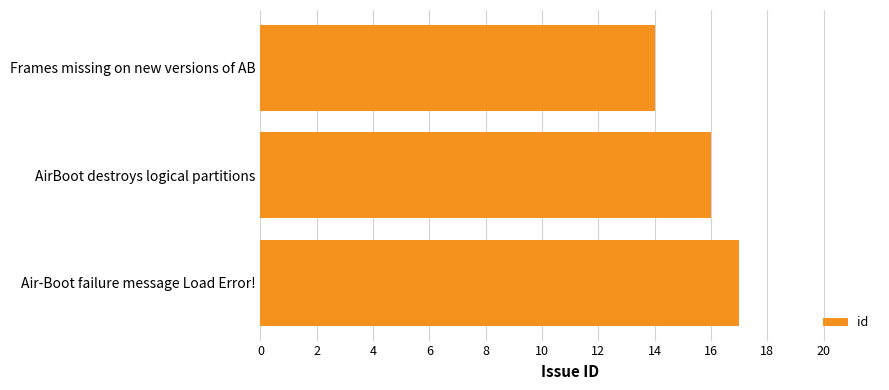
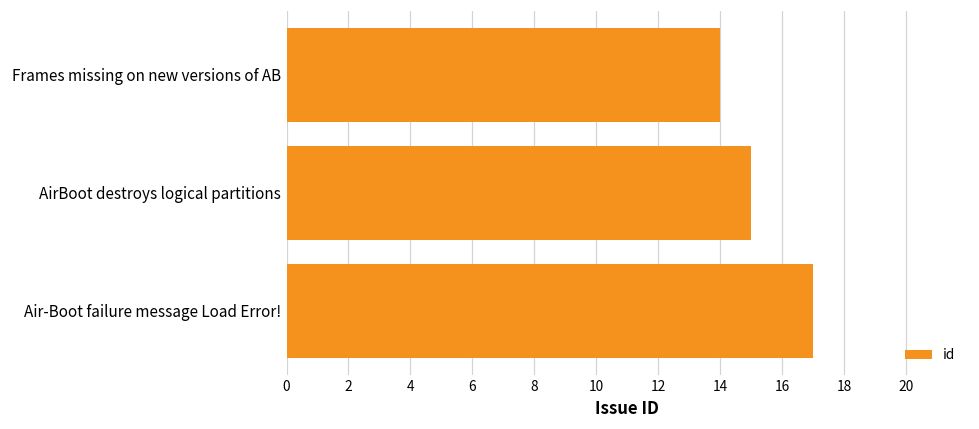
  {
    "Frames missing on new versions of AB": 14,
-   "AirBoot destroys logical partitions": 16,
+   "AirBoot destroys logical partitions": 15,
    "Air-Boot failure message Load Error!": 17
  }
